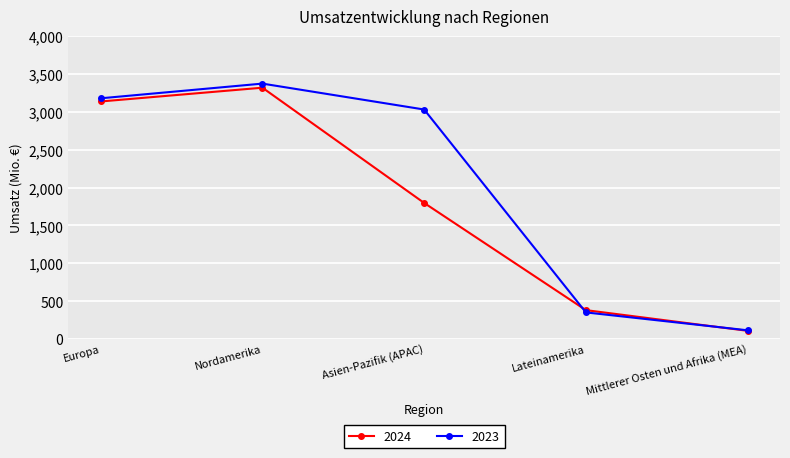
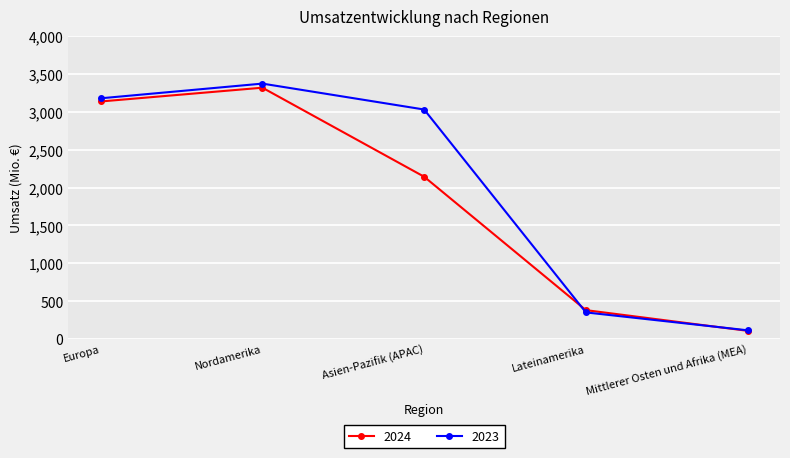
  {
    "2024": {
      "Europa": "3,100",
      "Nordamerika": "3,300",
-     "Asien-Pazifik (APAC)": "1,800"
+     "Asien-Pazifik (APAC)": "2,100"
    },
    "2023": {
      "Europa": "3,200",
      "Nordamerika": "3,400",
      "Asien-Pazifik (APAC)": "3,000"
    }
  }
